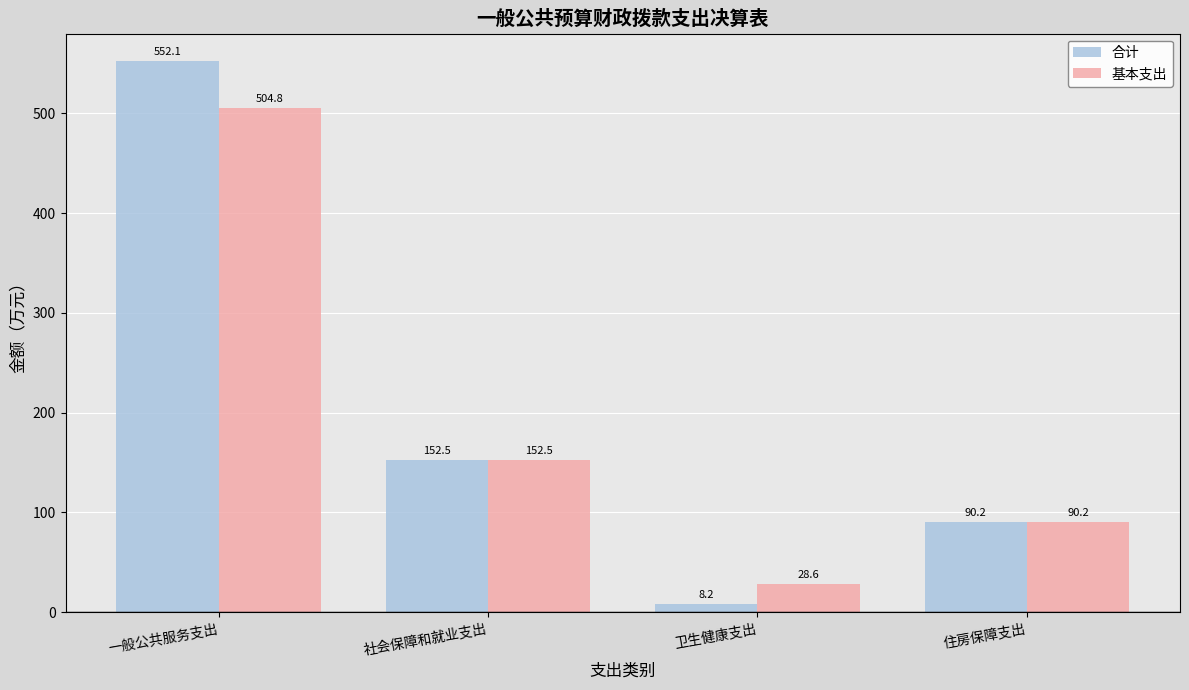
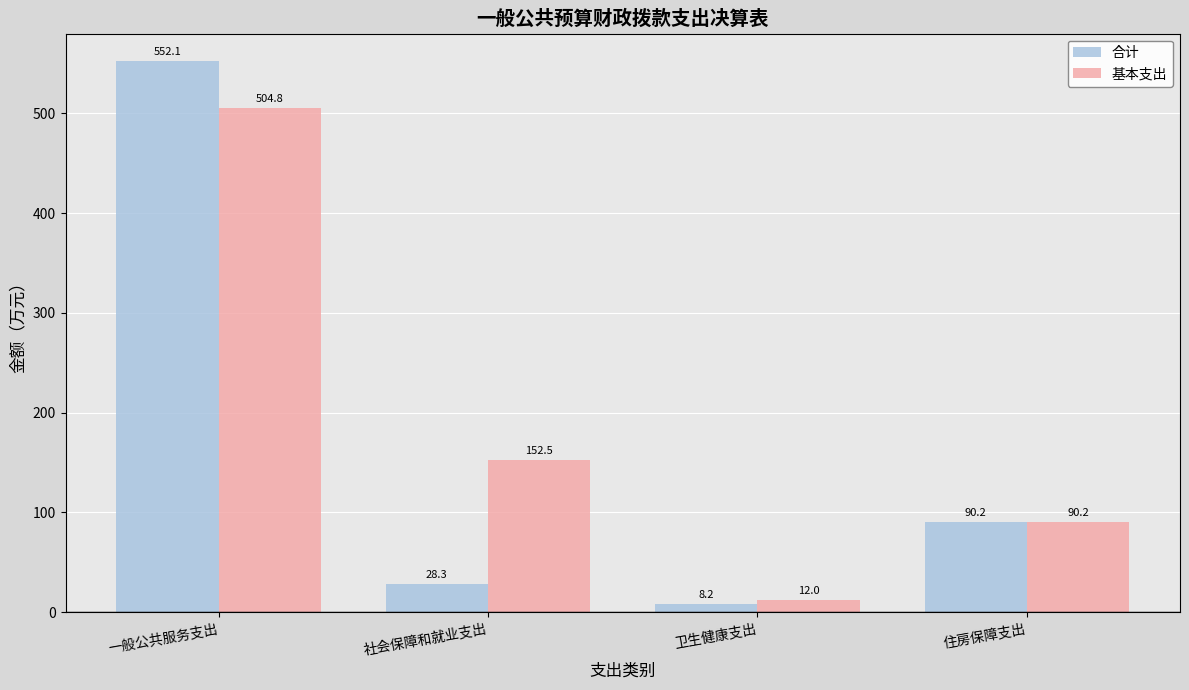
  {
    "合计": {
      "一般公共服务支出": 552.1,
-     "社会保障和就业支出": 152.5,
+     "社会保障和就业支出": 28.3,
      "卫生健康支出": 8.2,
      "住房保障支出": 90.2
    },
    "基本支出": {
      "一般公共服务支出": 504.8,
      "社会保障和就业支出": 152.5,
-     "卫生健康支出": 28.6,
+     "卫生健康支出": 12.0,
      "住房保障支出": 90.2
    }
  }
